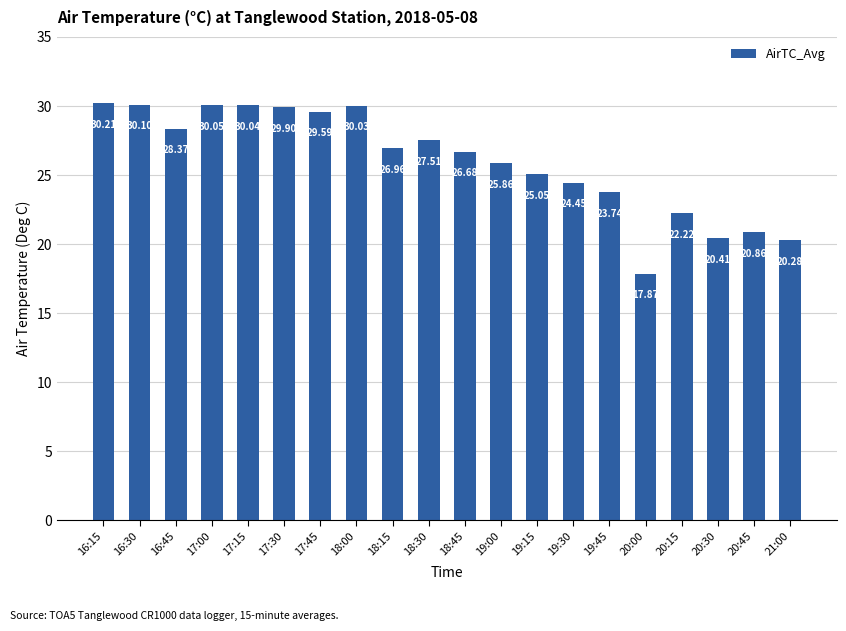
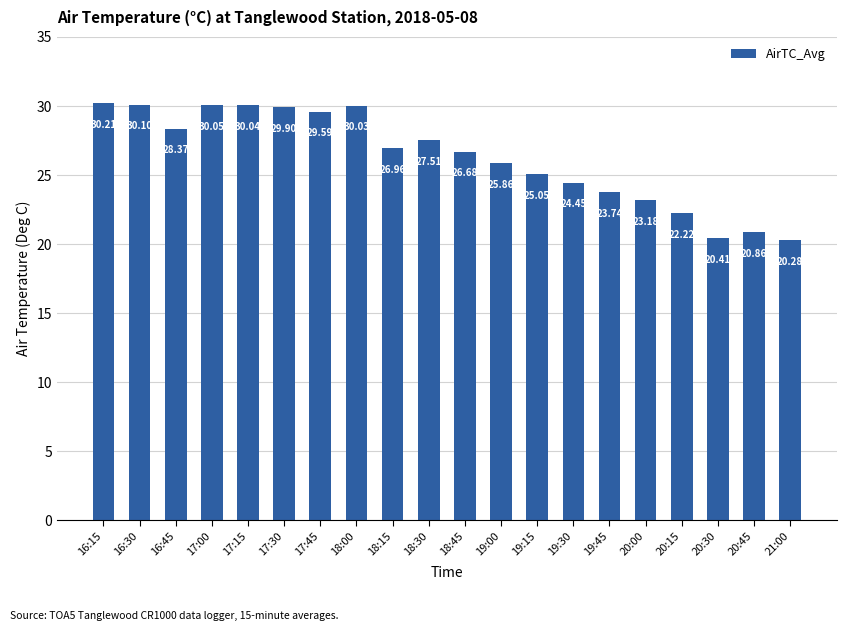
  {
    "16:15": 30.21,
    "16:30": 30.10,
    "16:45": 28.37,
    "17:00": 30.05,
    "17:15": 30.04,
    "17:30": 29.90,
    "17:45": 29.59,
    "18:00": 30.03,
    "18:15": 26.96,
    "18:30": 27.51,
    "18:45": 26.68,
    "19:00": 25.86,
    "19:15": 25.05,
    "19:30": 24.45,
    "19:45": 23.74,
-   "20:00": 17.87,
+   "20:00": 23.18,
    "20:15": 22.22,
    "20:30": 20.41,
    "20:45": 20.86,
    "21:00": 20.28
  }
